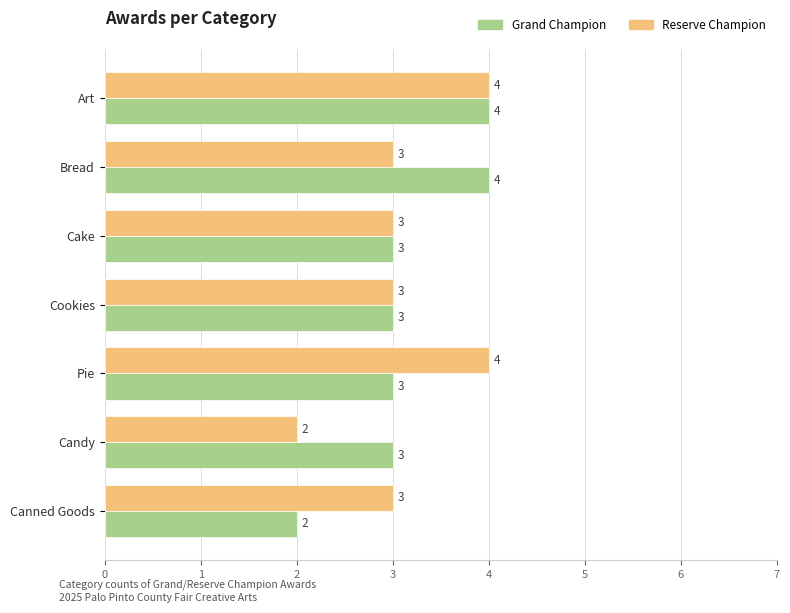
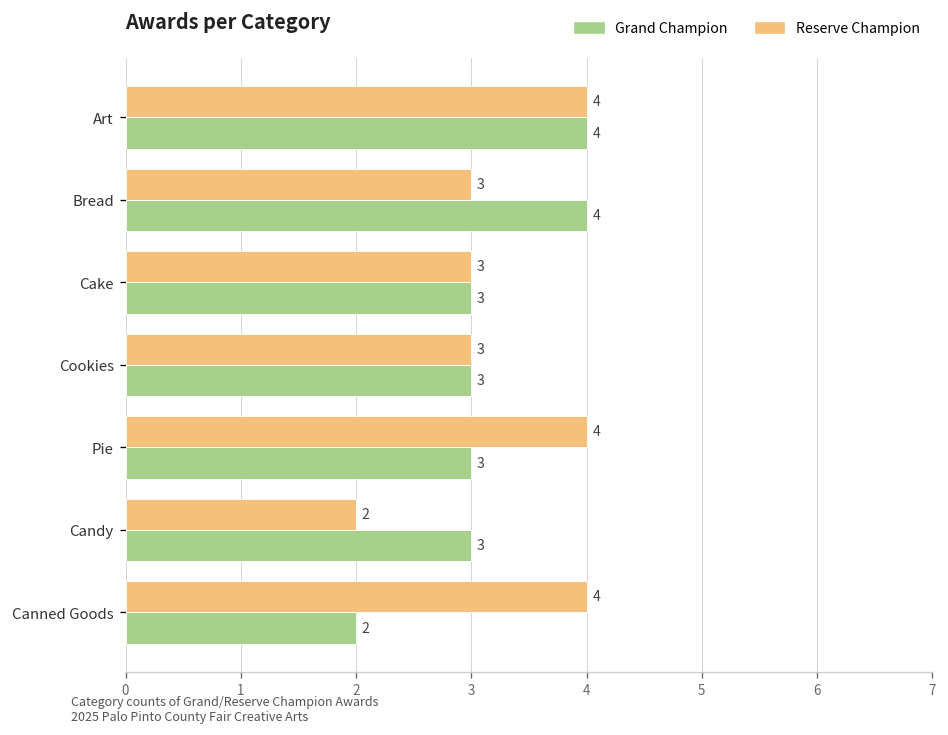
  {
    "Grand Champion": {
      "Art": 4,
      "Bread": 4,
      "Cake": 3,
      "Cookies": 3,
      "Pie": 3,
      "Candy": 3,
      "Canned Goods": 2
    },
    "Reserve Champion": {
      "Art": 4,
      "Bread": 3,
      "Cake": 3,
      "Cookies": 3,
      "Pie": 4,
      "Candy": 2,
-     "Canned Goods": 3
+     "Canned Goods": 4
    }
  }
